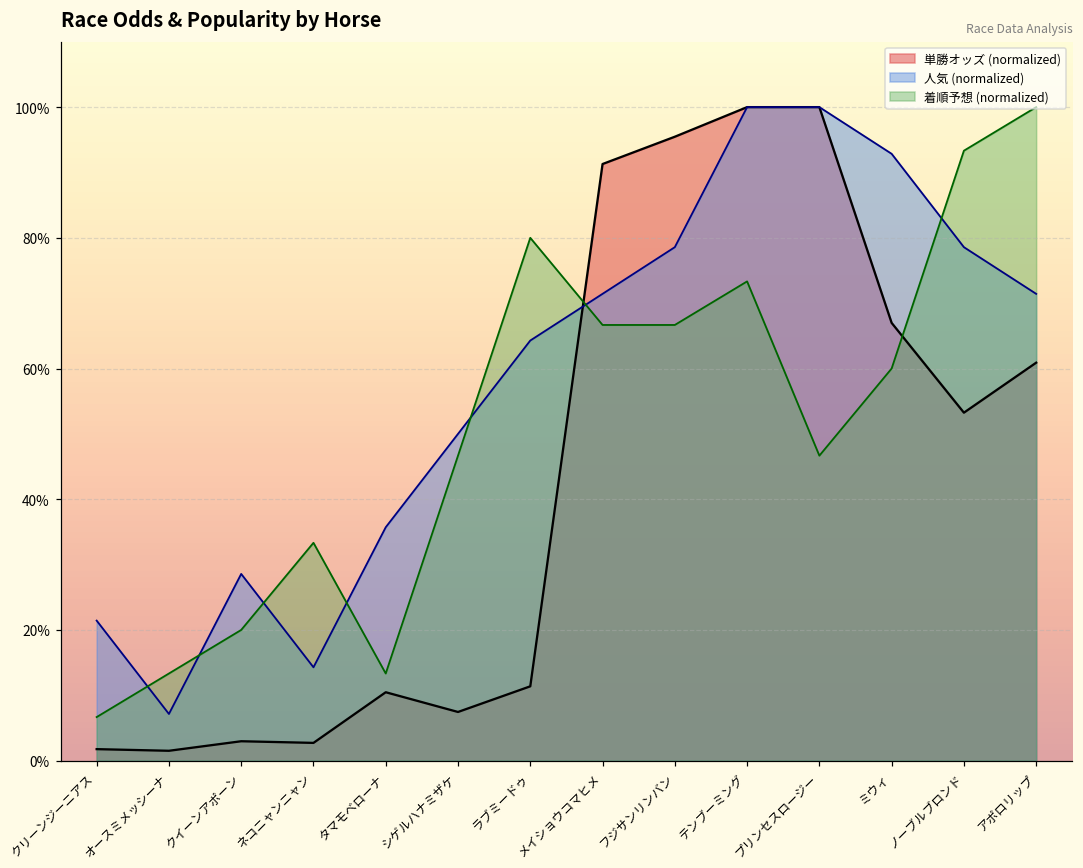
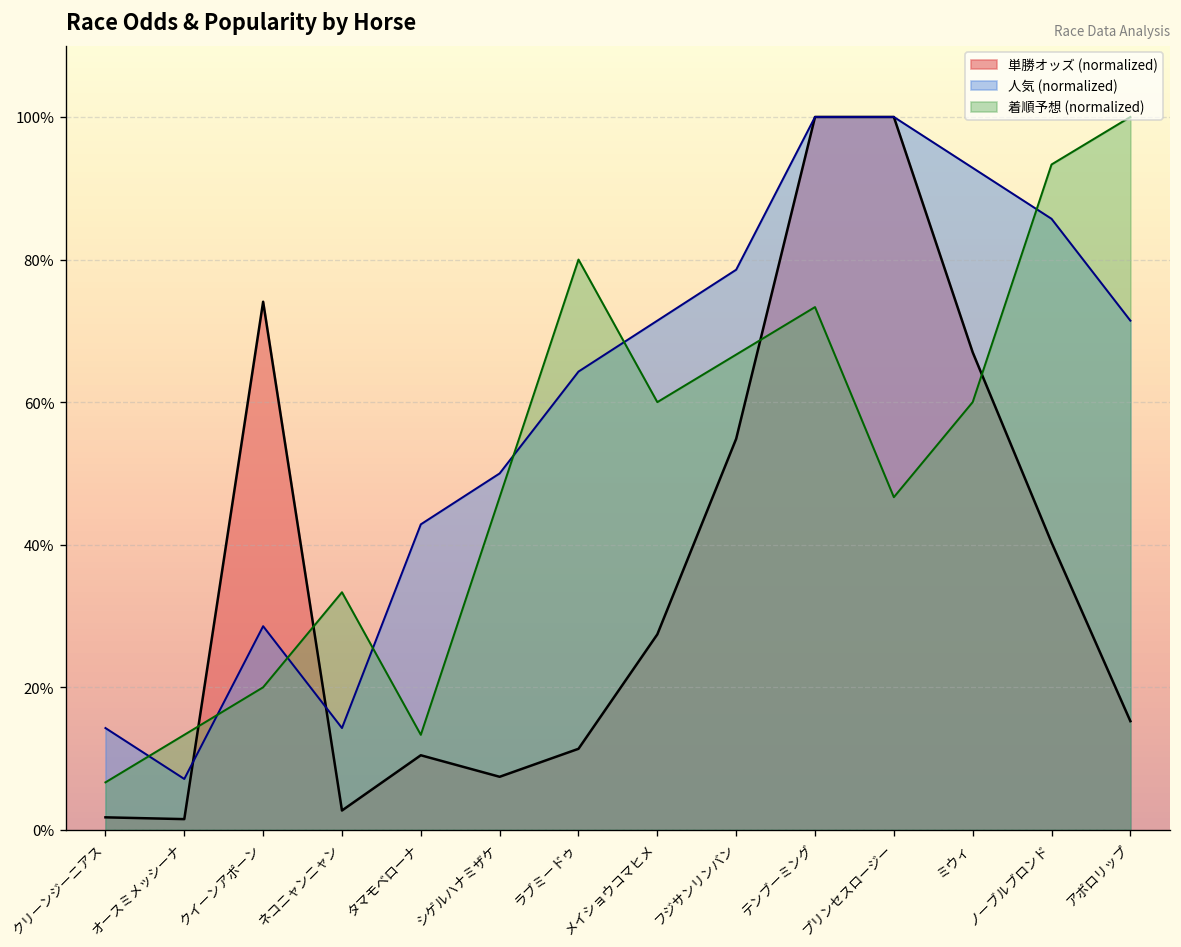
  {
    "単勝オッズ (normalized)": {
      "クリーンジーニアス": "2%",
      "オースミメッシーナ": "2%",
-     "クイーンアポーン": "3%",
+     "クイーンアポーン": "74%",
      "ネコニャンニャン": "3%",
      "タマモベローナ": "10%",
      "シゲルハナミザケ": "7%",
      "ラブミードゥ": "11%",
-     "メイショウコマヒメ": "91%",
-     "フジサンリンバン": "95%",
+     "メイショウコマヒメ": "27%",
+     "フジサンリンバン": "55%",
      "ミウィ": "67%",
-     "ノーブルブロンド": "53%",
-     "アポロリップ": "61%"
+     "ノーブルブロンド": "40%",
+     "アポロリップ": "15%"
    },
    "人気 (normalized)": {
-     "クリーンジーニアス": "21%",
+     "クリーンジーニアス": "14%",
      "オースミメッシーナ": "7%",
      "クイーンアポーン": "29%",
      "ネコニャンニャン": "14%",
-     "タマモベローナ": "36%",
+     "タマモベローナ": "43%",
      "シゲルハナミザケ": "50%",
      "ラブミードゥ": "64%",
      "メイショウコマヒメ": "71%",
      "フジサンリンバン": "79%",
      "ミウィ": "93%",
-     "ノーブルブロンド": "79%",
+     "ノーブルブロンド": "86%",
      "アポロリップ": "71%"
    },
    "着順予想 (normalized)": {
      "クリーンジーニアス": "7%",
      "オースミメッシーナ": "13%",
      "クイーンアポーン": "20%",
      "ネコニャンニャン": "33%",
      "タマモベローナ": "13%",
      "シゲルハナミザケ": "47%",
      "ラブミードゥ": "80%",
-     "メイショウコマヒメ": "67%",
+     "メイショウコマヒメ": "60%",
      "フジサンリンバン": "67%",
      "テンブーミング": "73%",
      "プリンセスロージー": "47%",
      "ミウィ": "60%",
      "ノーブルブロンド": "93%"
    }
  }
